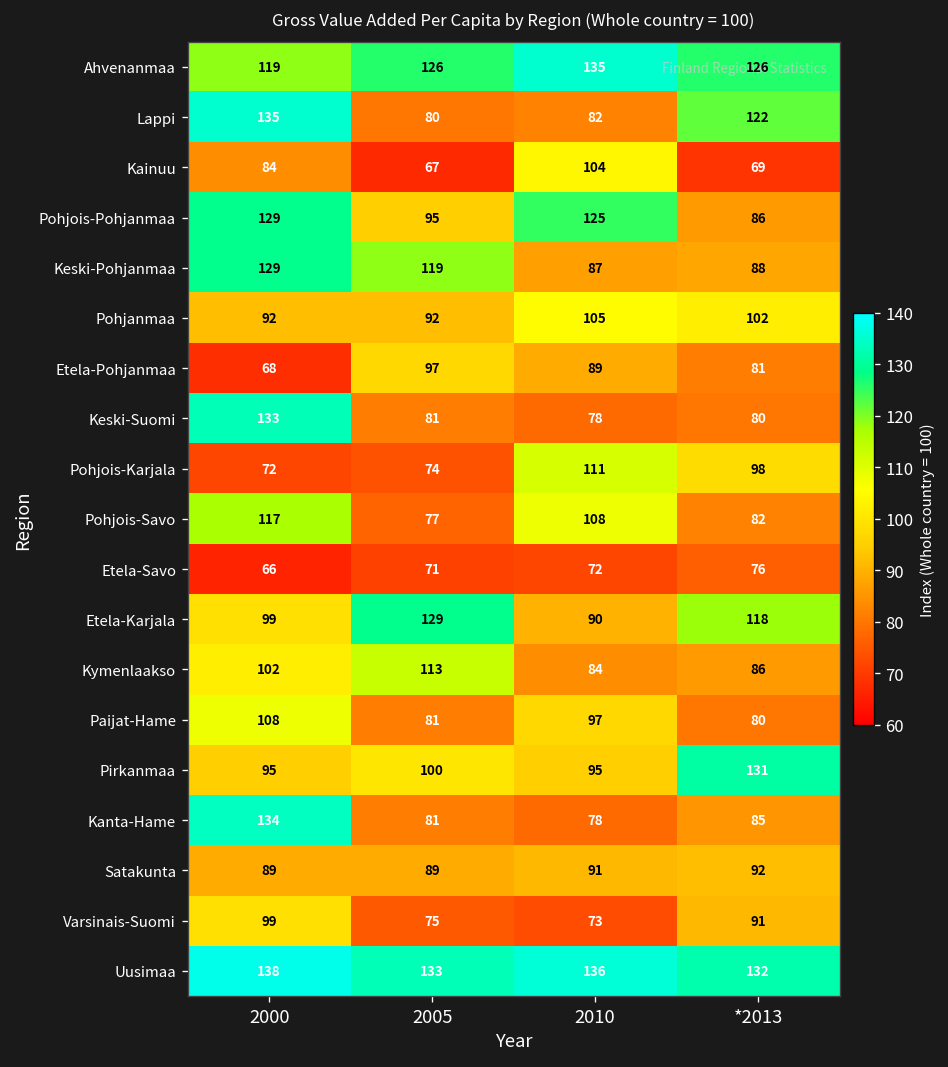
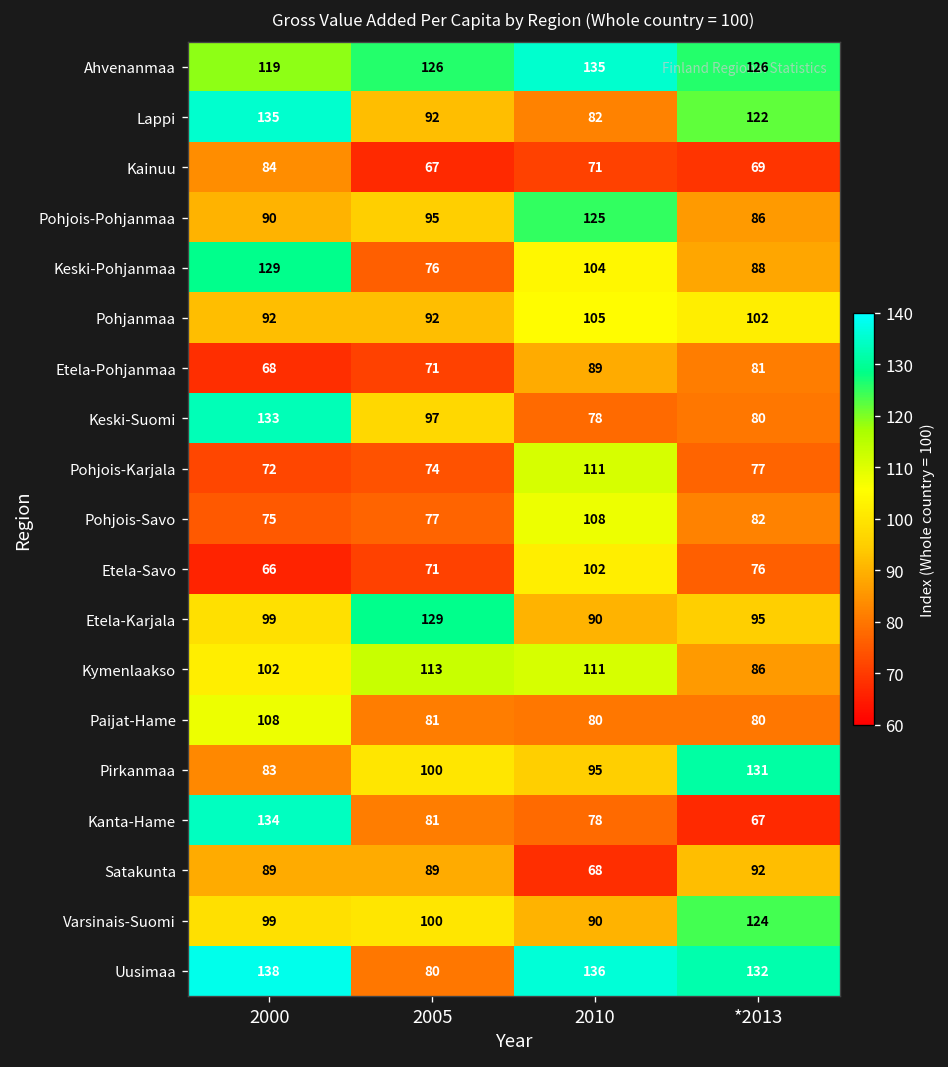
  {
    "Ahvenanmaa": {
      "2000": 119,
      "2005": 126,
      "2010": 135
    },
    "Lappi": {
      "2000": 135,
-     "2005": 80,
+     "2005": 92,
      "2010": 82,
      "*2013": 122
    },
    "Kainuu": {
      "2000": 84,
      "2005": 67,
-     "2010": 104,
+     "2010": 71,
      "*2013": 69
    },
    "Pohjois-Pohjanmaa": {
-     "2000": 129,
+     "2000": 90,
      "2005": 95,
      "2010": 125,
      "*2013": 86
    },
    "Keski-Pohjanmaa": {
      "2000": 129,
-     "2005": 119,
-     "2010": 87,
+     "2005": 76,
+     "2010": 104,
      "*2013": 88
    },
    "Pohjanmaa": {
      "2000": 92,
      "2005": 92,
      "2010": 105,
      "*2013": 102
    },
    "Etela-Pohjanmaa": {
      "2000": 68,
-     "2005": 97,
+     "2005": 71,
      "2010": 89,
      "*2013": 81
    },
    "Keski-Suomi": {
      "2000": 133,
-     "2005": 81,
+     "2005": 97,
      "2010": 78,
      "*2013": 80
    },
    "Pohjois-Karjala": {
      "2000": 72,
      "2005": 74,
      "2010": 111,
-     "*2013": 98
+     "*2013": 77
    },
    "Pohjois-Savo": {
-     "2000": 117,
+     "2000": 75,
      "2005": 77,
      "2010": 108,
      "*2013": 82
    },
    "Etela-Savo": {
      "2000": 66,
      "2005": 71,
-     "2010": 72,
+     "2010": 102,
      "*2013": 76
    },
    "Etela-Karjala": {
      "2000": 99,
      "2005": 129,
      "2010": 90,
-     "*2013": 118
+     "*2013": 95
    },
    "Kymenlaakso": {
      "2000": 102,
      "2005": 113,
-     "2010": 84,
+     "2010": 111,
      "*2013": 86
    },
    "Paijat-Hame": {
      "2000": 108,
      "2005": 81,
-     "2010": 97,
+     "2010": 80,
      "*2013": 80
    },
    "Pirkanmaa": {
-     "2000": 95,
+     "2000": 83,
      "2005": 100,
      "2010": 95,
      "*2013": 131
    },
    "Kanta-Hame": {
      "2000": 134,
      "2005": 81,
      "2010": 78,
-     "*2013": 85
+     "*2013": 67
    },
    "Satakunta": {
      "2000": 89,
      "2005": 89,
-     "2010": 91,
+     "2010": 68,
      "*2013": 92
    },
    "Varsinais-Suomi": {
      "2000": 99,
-     "2005": 75,
-     "2010": 73,
-     "*2013": 91
+     "2005": 100,
+     "2010": 90,
+     "*2013": 124
    },
    "Uusimaa": {
      "2000": 138,
-     "2005": 133,
+     "2005": 80,
      "2010": 136,
      "*2013": 132
    }
  }
